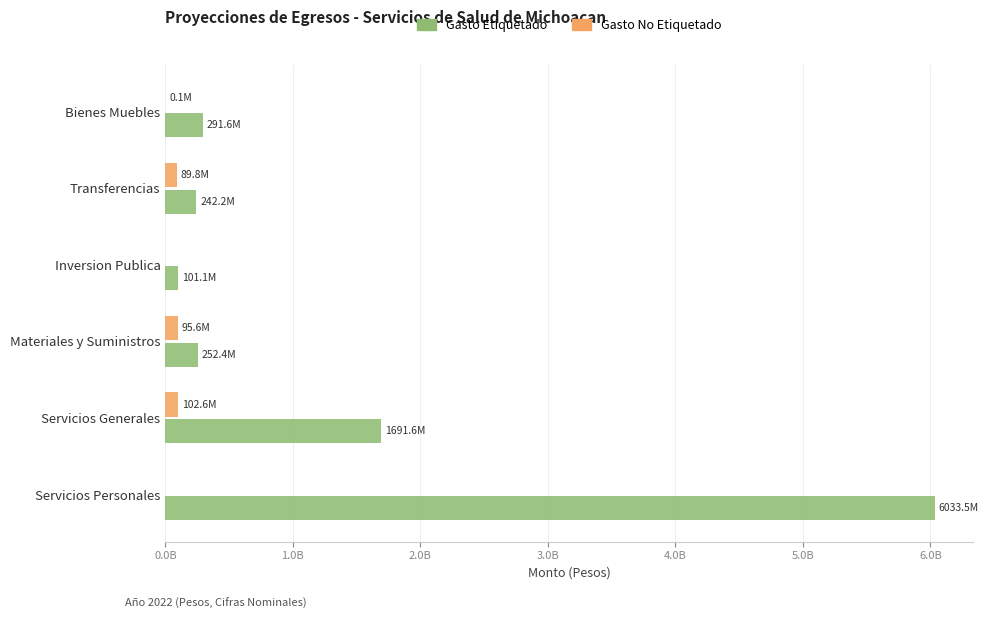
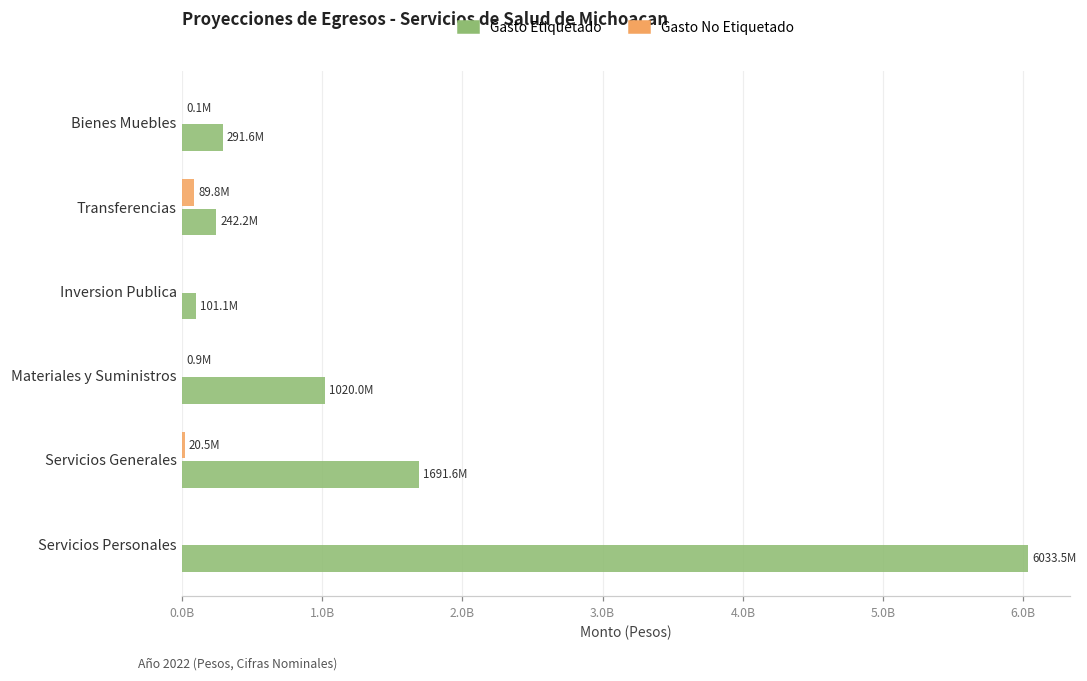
  {
    "Gasto Etiquetado": {
      "Bienes Muebles": "291.6M",
      "Transferencias": "242.2M",
      "Inversion Publica": "101.1M",
-     "Materiales y Suministros": "252.4M",
+     "Materiales y Suministros": "1020.0M",
      "Servicios Generales": "1691.6M",
      "Servicios Personales": "6033.5M"
    },
    "Gasto No Etiquetado": {
      "Bienes Muebles": "0.1M",
      "Transferencias": "89.8M",
-     "Materiales y Suministros": "95.6M",
-     "Servicios Generales": "102.6M"
+     "Materiales y Suministros": "0.9M",
+     "Servicios Generales": "20.5M"
    }
  }
